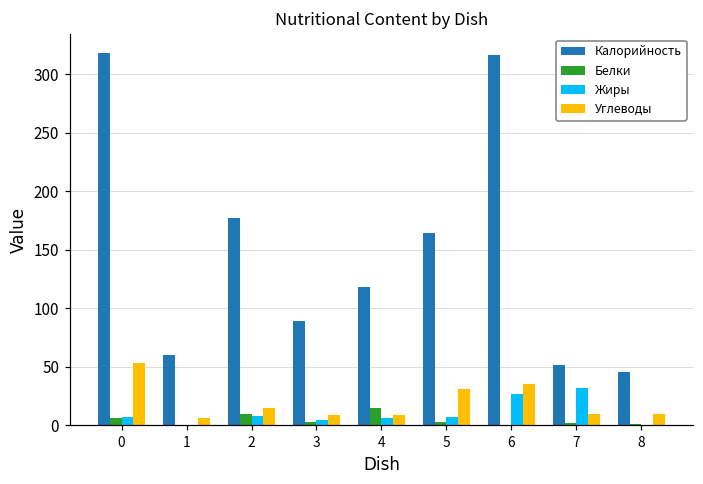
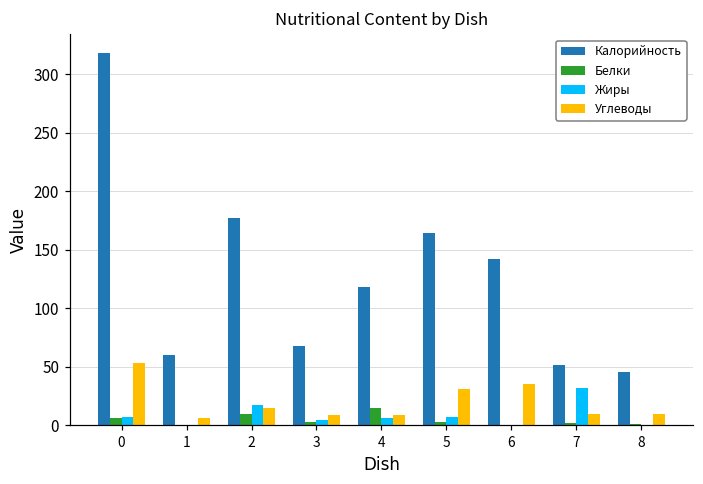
  {
    "Калорийность": {
      "0": 318,
      "1": 60,
      "2": 177,
-     "3": 89,
+     "3": 68,
      "4": 118,
      "5": 164,
-     "6": 316,
+     "6": 142,
      "7": 52,
      "8": 46
    },
    "Белки": {
      "0": 6,
      "2": 10,
      "3": 3,
      "4": 15,
      "5": 3
    },
    "Жиры": {
      "0": 7,
-     "2": 8,
+     "2": 17,
      "3": 5,
      "4": 6,
      "5": 7,
-     "6": 27,
+     "6": 0,
      "7": 32
    },
    "Углеводы": {
      "0": 53,
      "1": 6,
      "2": 15,
      "3": 9,
      "4": 9,
      "5": 31,
      "6": 35,
      "7": 10,
      "8": 10
    }
  }
